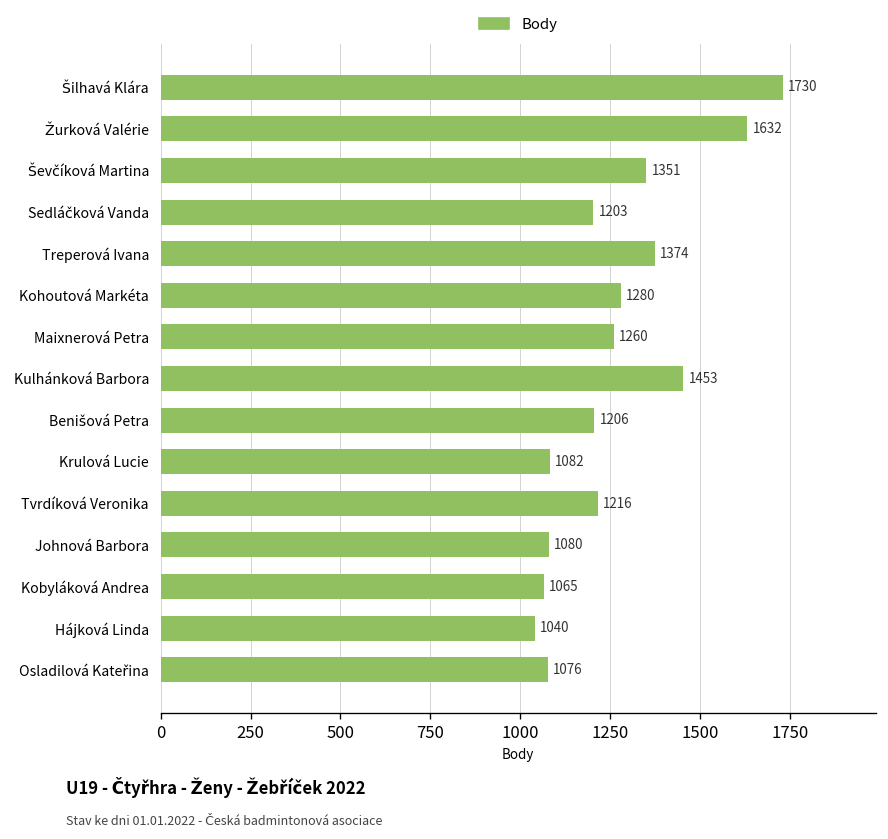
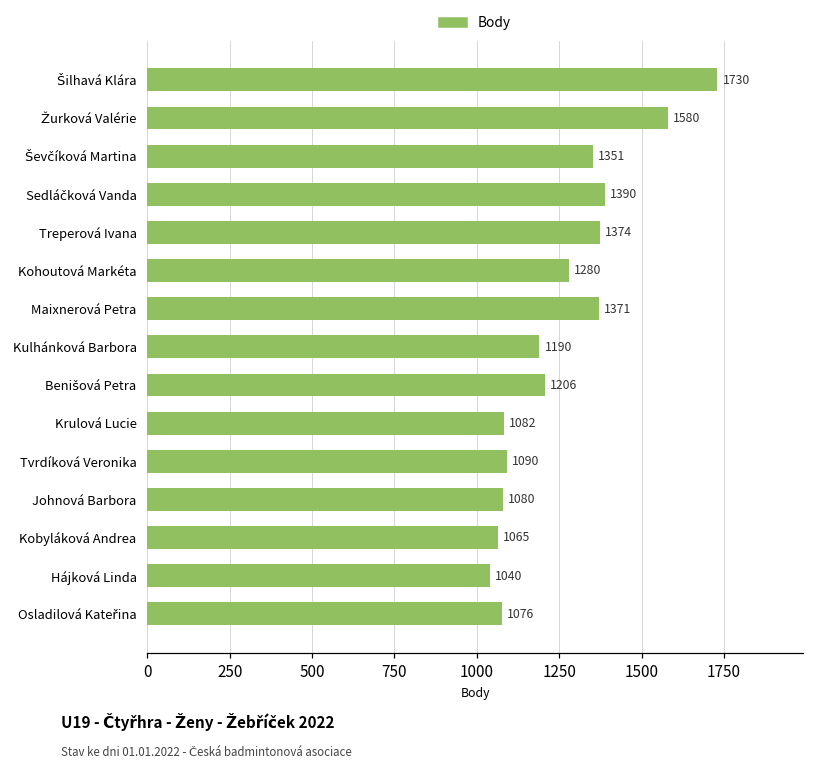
  {
    "Šilhavá Klára": 1730,
-   "Žurková Valérie": 1632,
+   "Žurková Valérie": 1580,
    "Ševčíková Martina": 1351,
-   "Sedláčková Vanda": 1203,
+   "Sedláčková Vanda": 1390,
    "Treperová Ivana": 1374,
    "Kohoutová Markéta": 1280,
-   "Maixnerová Petra": 1260,
-   "Kulhánková Barbora": 1453,
+   "Maixnerová Petra": 1371,
+   "Kulhánková Barbora": 1190,
    "Benišová Petra": 1206,
    "Krulová Lucie": 1082,
-   "Tvrdíková Veronika": 1216,
+   "Tvrdíková Veronika": 1090,
    "Johnová Barbora": 1080,
    "Kobyláková Andrea": 1065,
    "Hájková Linda": 1040,
    "Osladilová Kateřina": 1076
  }
